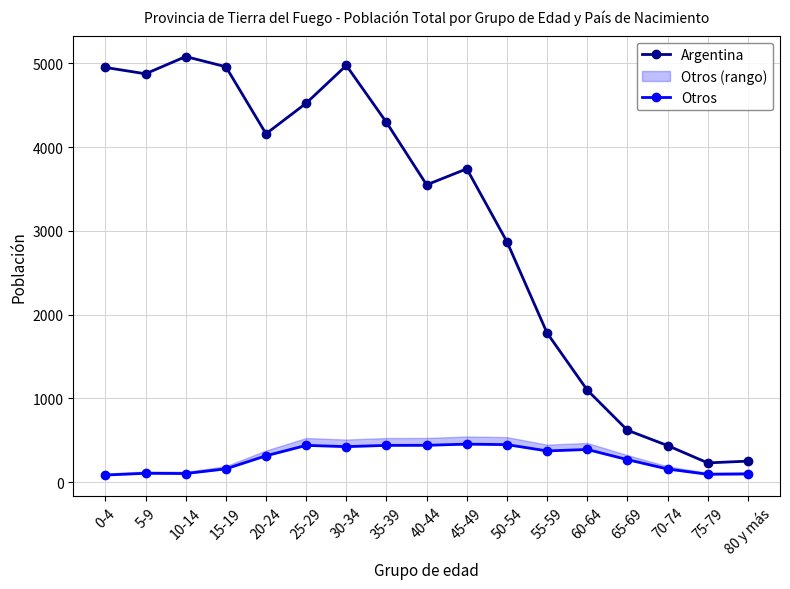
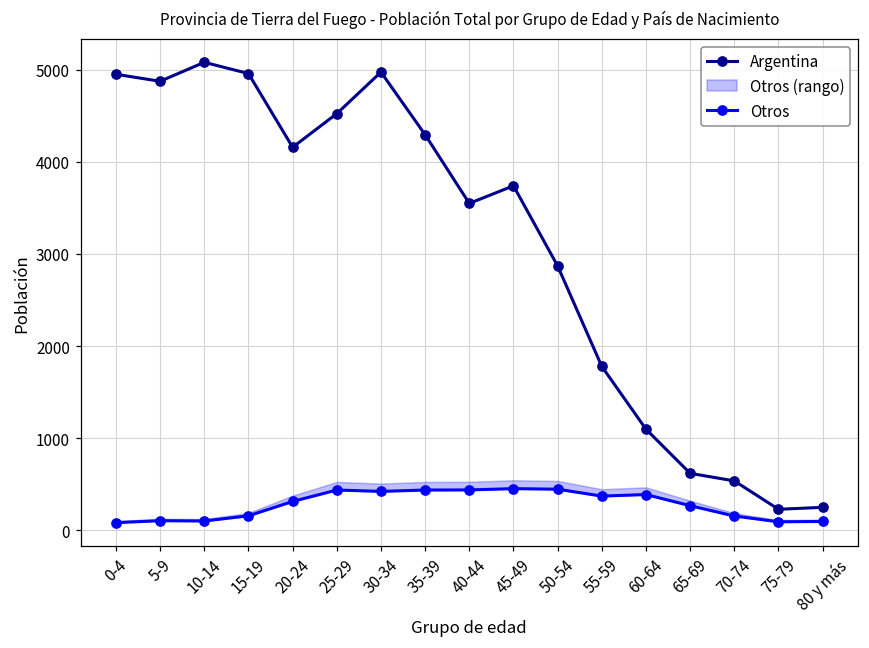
  {
    "Argentina": {
      "0-4": 5000,
      "5-9": 4900,
      "10-14": 5100,
      "15-19": 5000,
      "20-24": 4200,
      "25-29": 4500,
      "30-34": 5000,
      "35-39": 4300,
      "40-44": 3500,
      "45-49": 3700,
      "50-54": 2900,
      "55-59": 1800,
      "60-64": 1100,
      "65-69": 600,
-     "70-74": 400,
+     "70-74": 500,
      "75-79": 200,
      "80 y más": 300
    }
  }
